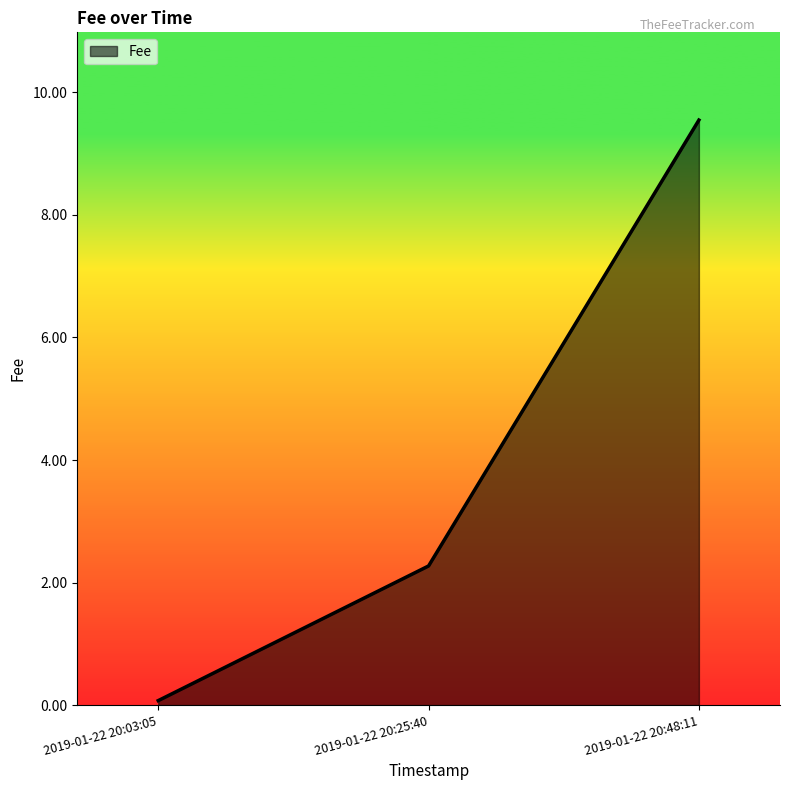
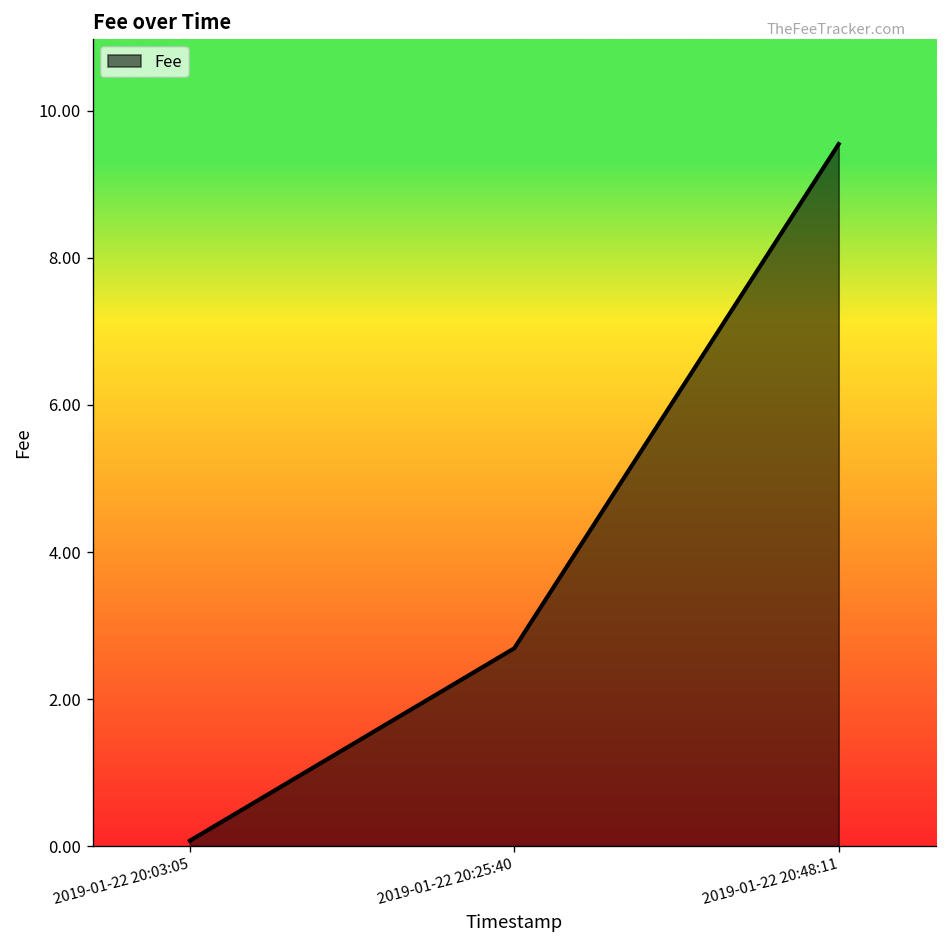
  {
    "2019-01-22 20:03:05": 0.1,
-   "2019-01-22 20:25:40": 2.3,
+   "2019-01-22 20:25:40": 2.7,
    "2019-01-22 20:48:11": 9.5
  }
